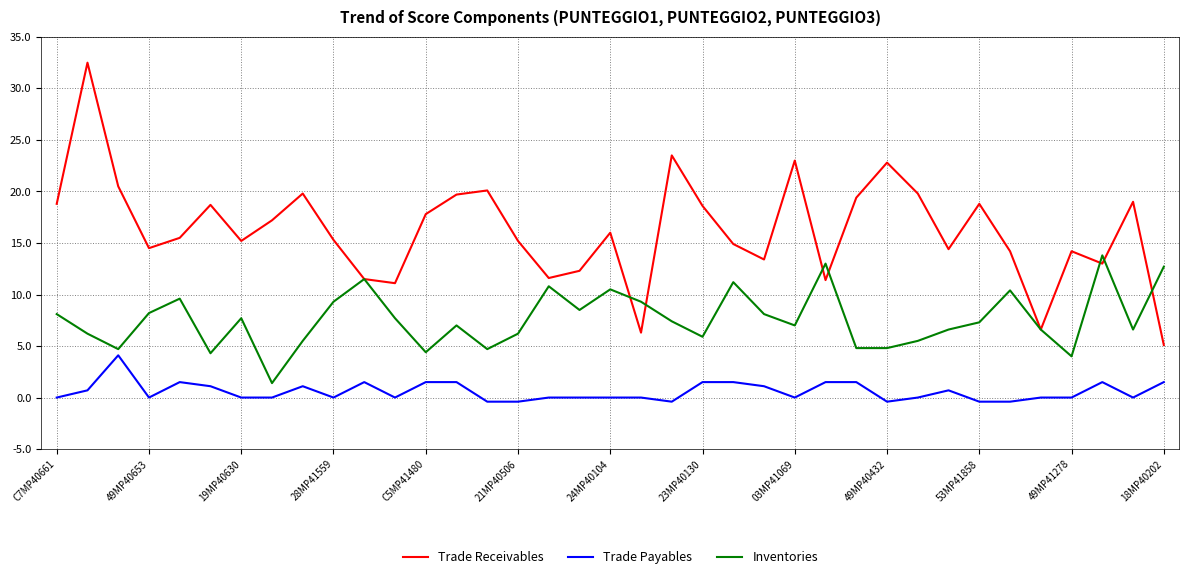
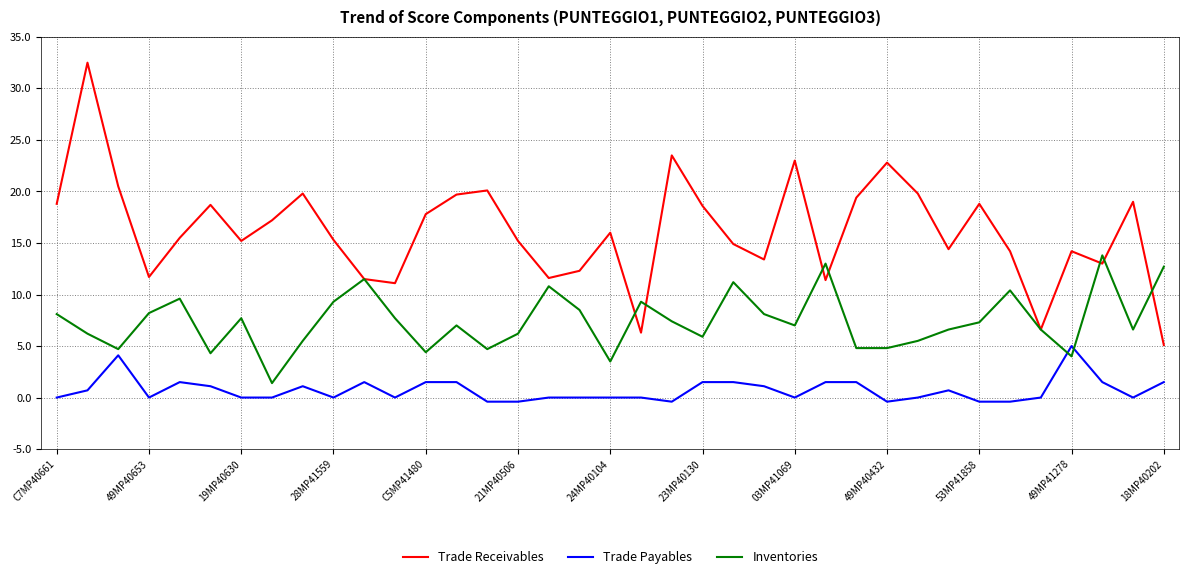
  {
    "Trade Receivables": {
      "C7MP40661": 18.8,
-     "49MP40653": 14.5,
+     "49MP40653": 11.7,
      "19MP40630": 15.2,
      "28MP41559": 15.3,
      "C5MP41480": 17.8,
      "21MP40506": 15.2,
      "24MP40104": 16.0,
      "23MP40130": 18.6,
      "03MP41069": 23.0,
      "49MP40432": 22.8,
      "53MP41858": 18.8,
      "49MP41278": 14.2,
      "18MP40202": 5.1
    },
    "Trade Payables": {
      "C7MP40661": 0,
      "49MP40653": 0,
      "19MP40630": 0,
      "28MP41559": 0,
      "C5MP41480": 1.5,
      "21MP40506": -0.4,
      "24MP40104": 0,
      "23MP40130": 1.5,
      "03MP41069": 0,
      "49MP40432": -0.4,
      "53MP41858": -0.4,
-     "49MP41278": 0,
+     "49MP41278": 5,
      "18MP40202": 1.5
    },
    "Inventories": {
      "C7MP40661": 8.1,
      "49MP40653": 8.2,
      "19MP40630": 7.7,
      "28MP41559": 9.3,
      "C5MP41480": 4.4,
      "21MP40506": 6.2,
-     "24MP40104": 10.5,
+     "24MP40104": 3.5,
      "23MP40130": 5.9,
      "03MP41069": 7.0,
      "49MP40432": 4.8,
      "53MP41858": 7.3,
      "49MP41278": 4.0,
      "18MP40202": 12.7
    }
  }
